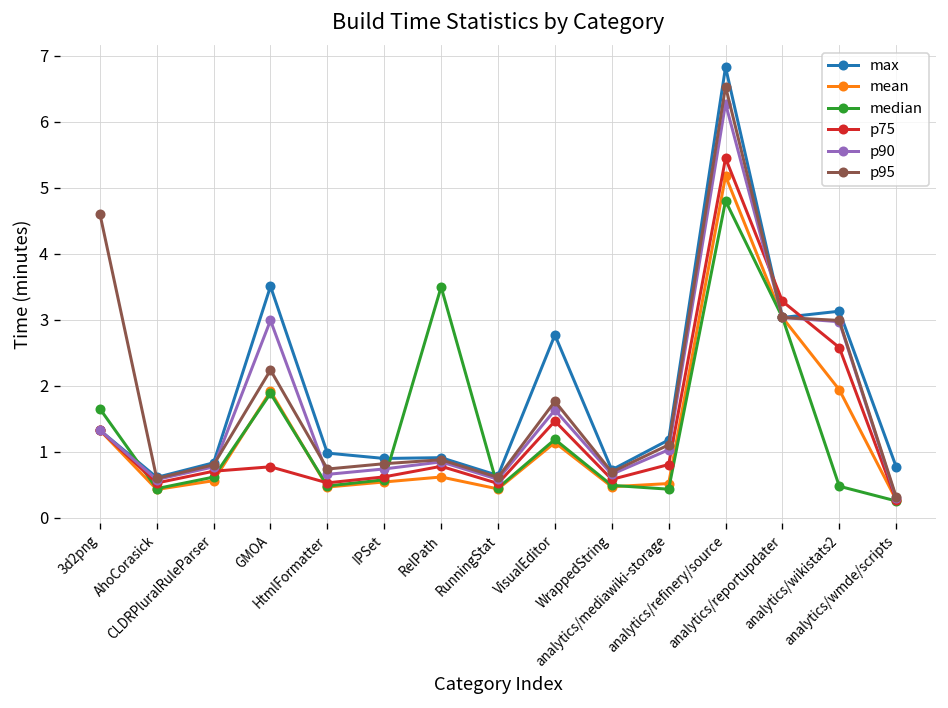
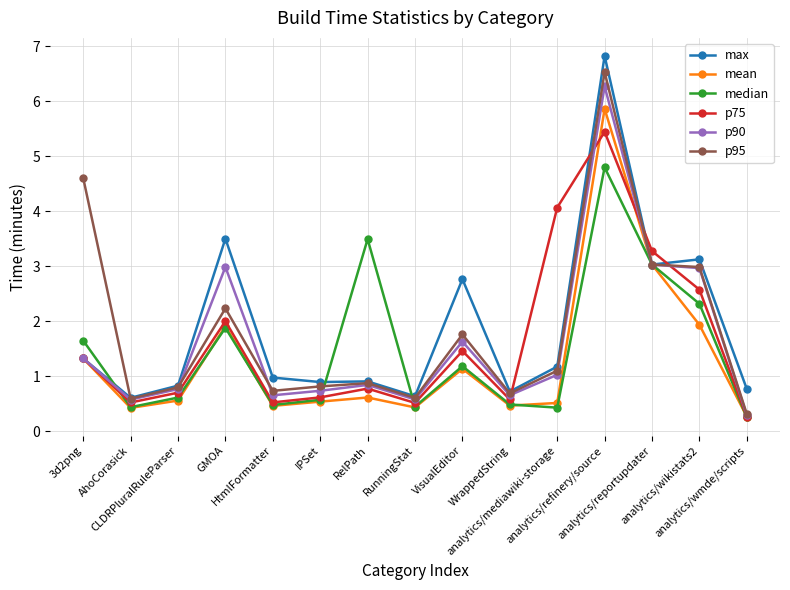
  {
    "max": {
      "GMOA": 3.5,
      "HtmlFormatter": 1.0,
      "IPSet": 0.9,
      "VisualEditor": 2.8,
      "analytics/mediawiki-storage": 1.2,
      "analytics/refinery/source": 6.8,
      "analytics/wikistats2": 3.1,
      "analytics/wmde/scripts": 0.8
    },
    "mean": {
      "CLDRPluralRuleParser": 0.6,
      "RelPath": 0.6,
      "VisualEditor": 1.1,
      "analytics/mediawiki-storage": 0.5,
-     "analytics/refinery/source": 5.2,
+     "analytics/refinery/source": 5.9,
      "analytics/wikistats2": 1.9
    },
    "median": {
      "3d2png": 1.7,
      "CLDRPluralRuleParser": 0.6,
      "RelPath": 3.5,
      "VisualEditor": 1.2,
      "analytics/mediawiki-storage": 0.4,
      "analytics/refinery/source": 4.8,
-     "analytics/wikistats2": 0.5
+     "analytics/wikistats2": 2.3
    },
    "p75": {
      "AhoCorasick": 0.5,
      "CLDRPluralRuleParser": 0.7,
-     "GMOA": 0.8,
+     "GMOA": 2.0,
      "HtmlFormatter": 0.5,
      "RelPath": 0.8,
      "RunningStat": 0.5,
      "VisualEditor": 1.5,
      "WrappedString": 0.6,
-     "analytics/mediawiki-storage": 0.8,
+     "analytics/mediawiki-storage": 4.1,
      "analytics/refinery/source": 5.4,
      "analytics/reportupdater": 3.3,
      "analytics/wikistats2": 2.6
    },
    "p90": {
      "GMOA": 3.0,
      "HtmlFormatter": 0.7,
      "IPSet": 0.7,
      "VisualEditor": 1.6,
      "analytics/mediawiki-storage": 1.0,
      "analytics/refinery/source": 6.3
    },
    "p95": {
      "3d2png": 4.6,
      "GMOA": 2.2,
      "HtmlFormatter": 0.7,
      "IPSet": 0.8,
      "VisualEditor": 1.8,
      "analytics/mediawiki-storage": 1.1,
      "analytics/refinery/source": 6.5
    }
  }
